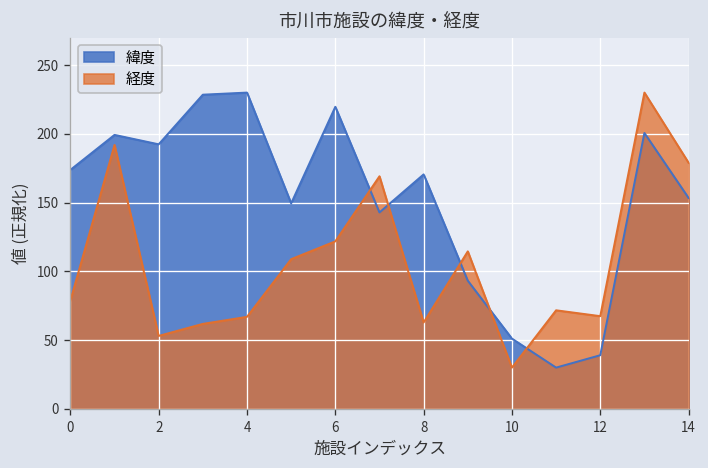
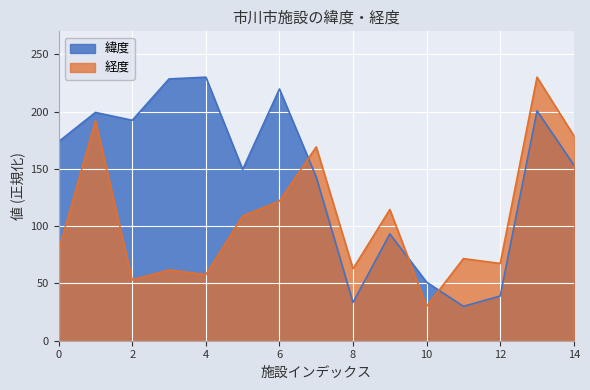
  {
    "緯度": {
      "0": 174,
      "2": 192,
      "4": 230,
      "6": 220,
-     "8": 171,
+     "8": 33,
      "10": 51,
      "12": 39,
      "14": 153
    },
    "経度": {
      "0": 79,
      "2": 53,
-     "4": 67,
+     "4": 58,
      "6": 122,
      "8": 63,
      "10": 30,
      "12": 67,
      "14": 179
    }
  }
